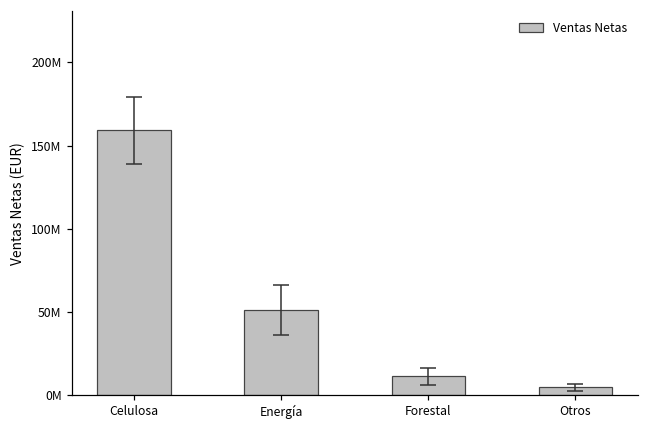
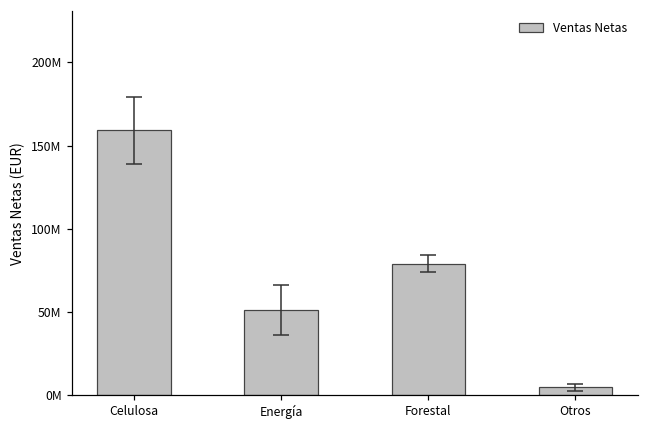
  {
    "Ventas Netas": {
      "Celulosa": 159000000,
      "Energía": 51000000,
-     "Forestal": 11000000,
+     "Forestal": 79000000,
      "Otros": 5000000
    }
  }
